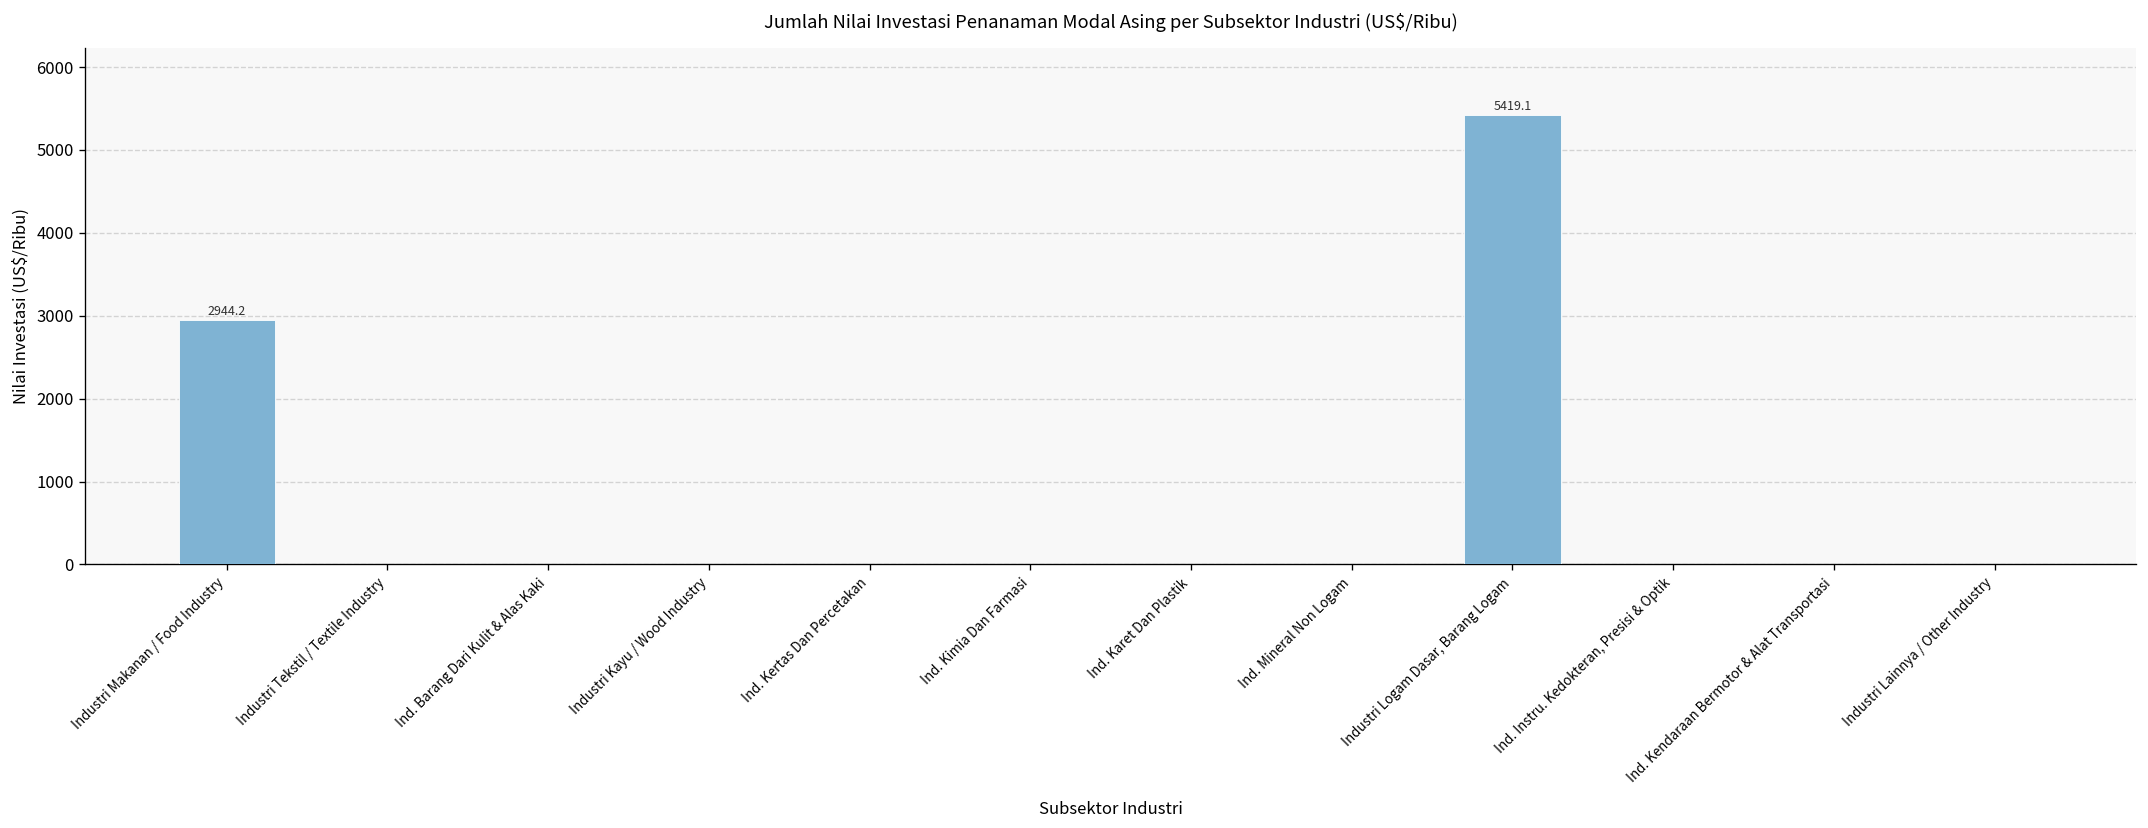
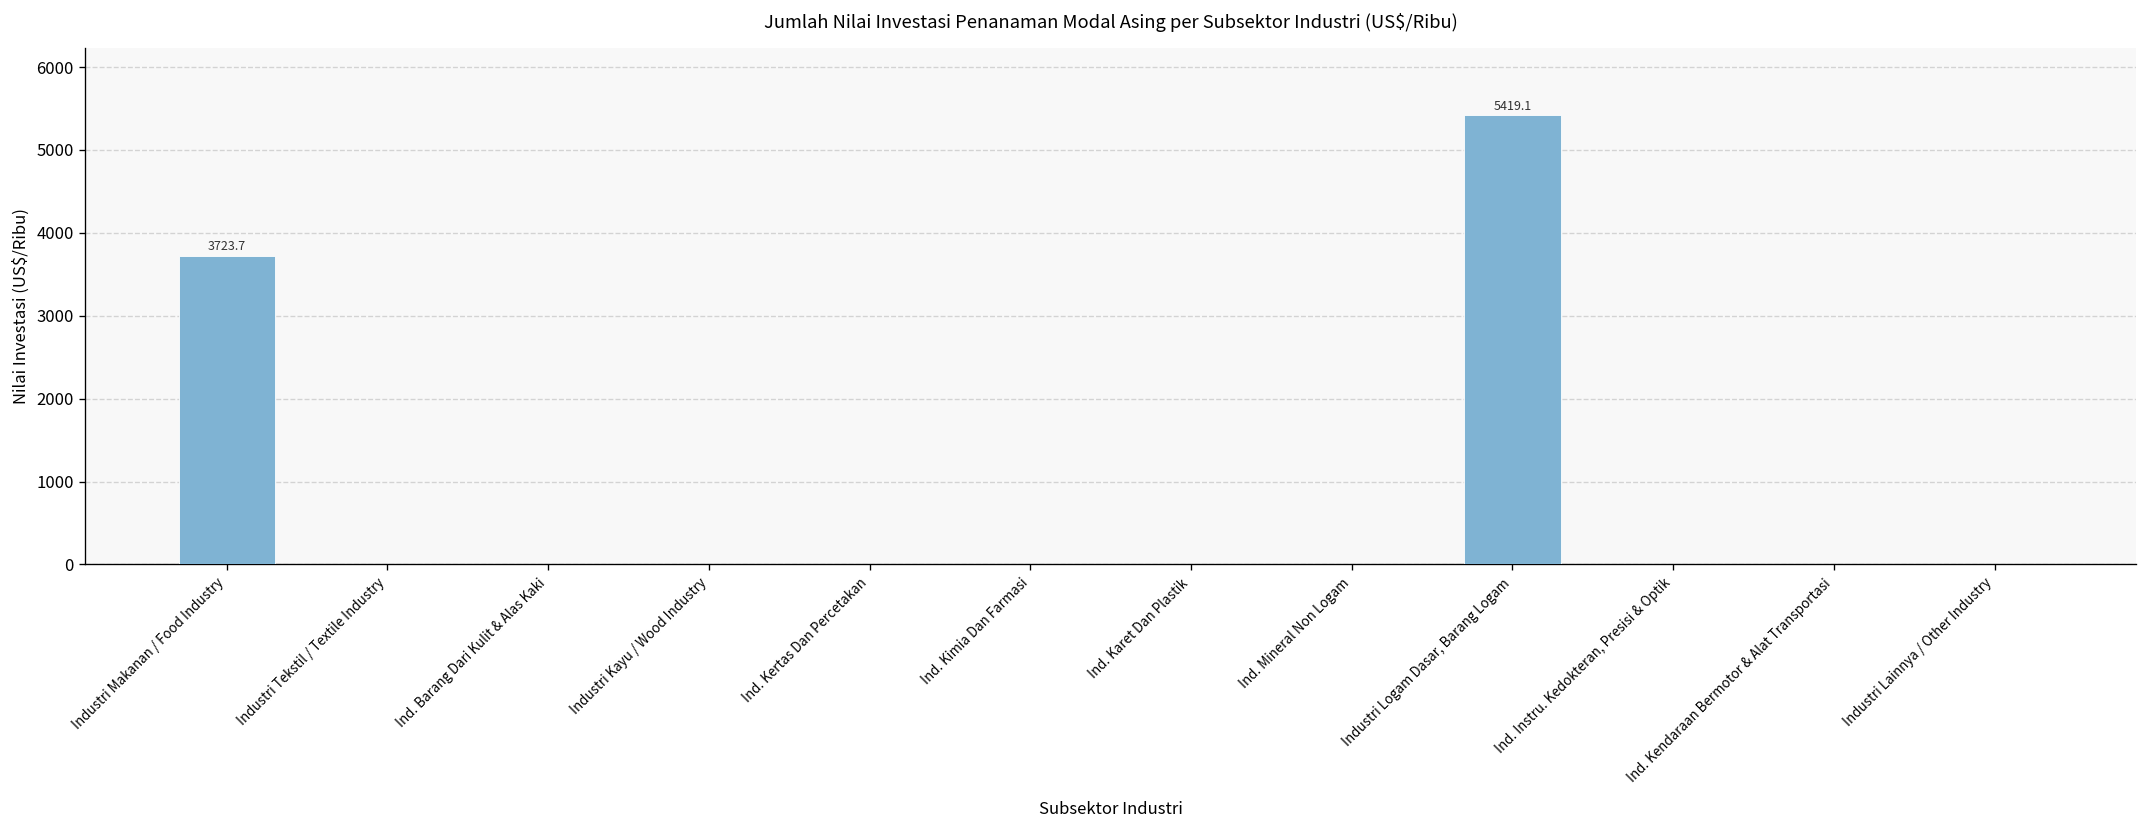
  {
-   "Industri Makanan / Food Industry": 2944.2,
+   "Industri Makanan / Food Industry": 3723.7,
    "Industri Logam Dasar, Barang Logam": 5419.1
  }
